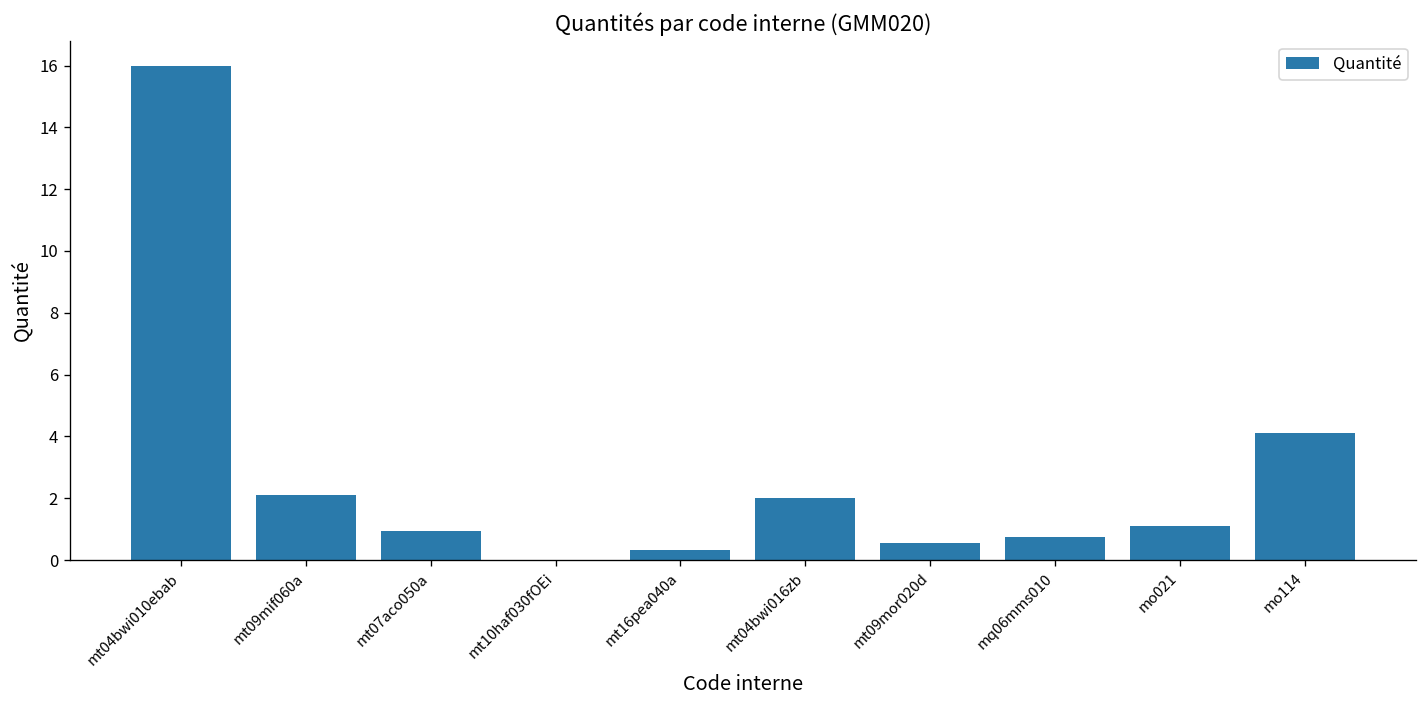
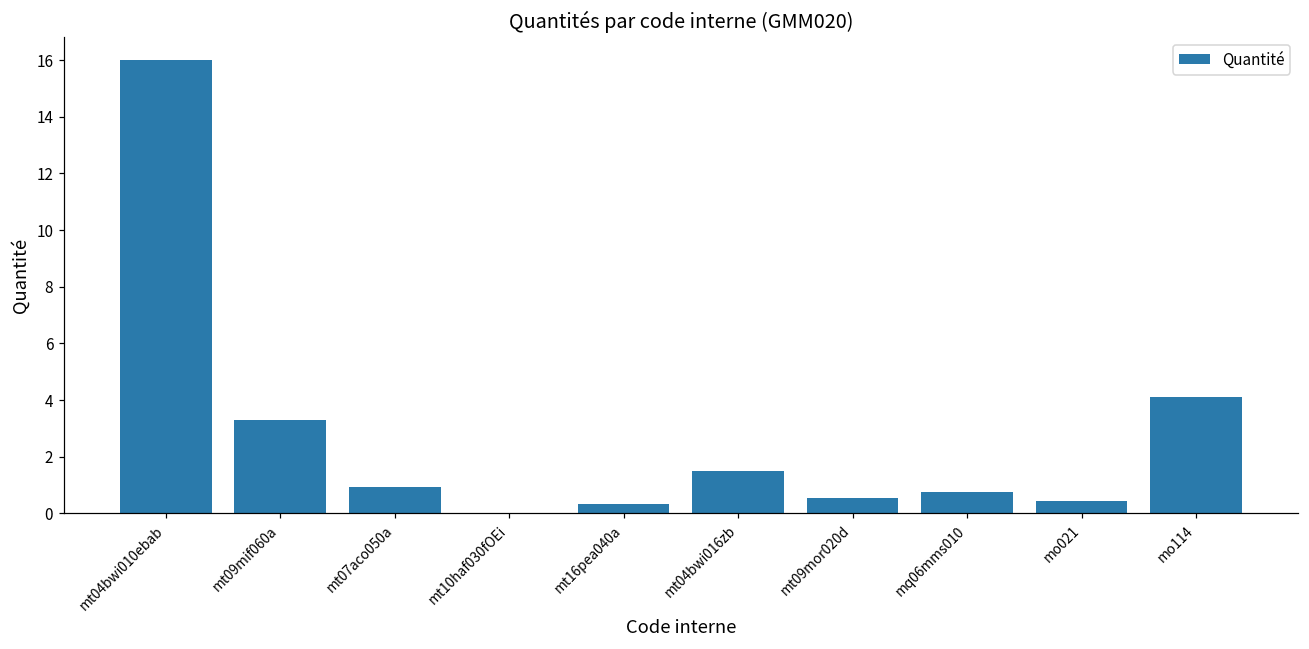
  {
    "mt04bwi010ebab": 16.0,
-   "mt09mif060a": 2.1,
+   "mt09mif060a": 3.3,
    "mt07aco050a": 0.9,
    "mt16pea040a": 0.3,
-   "mt04bwi016zb": 2.0,
+   "mt04bwi016zb": 1.5,
    "mt09mor020d": 0.6,
    "mq06mms010": 0.8,
-   "mo021": 1.1,
+   "mo021": 0.5,
    "mo114": 4.1
  }
